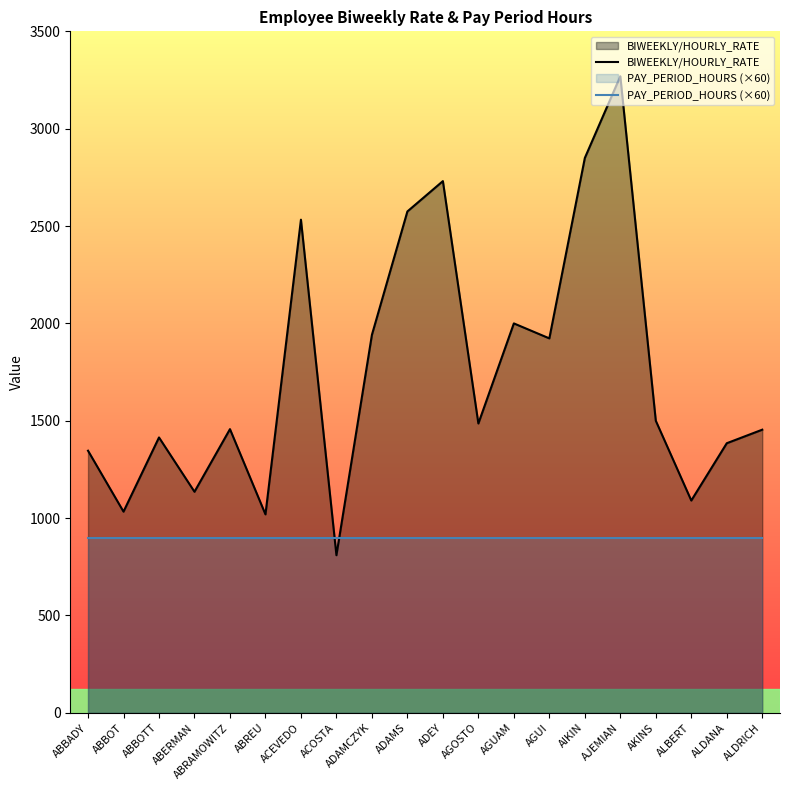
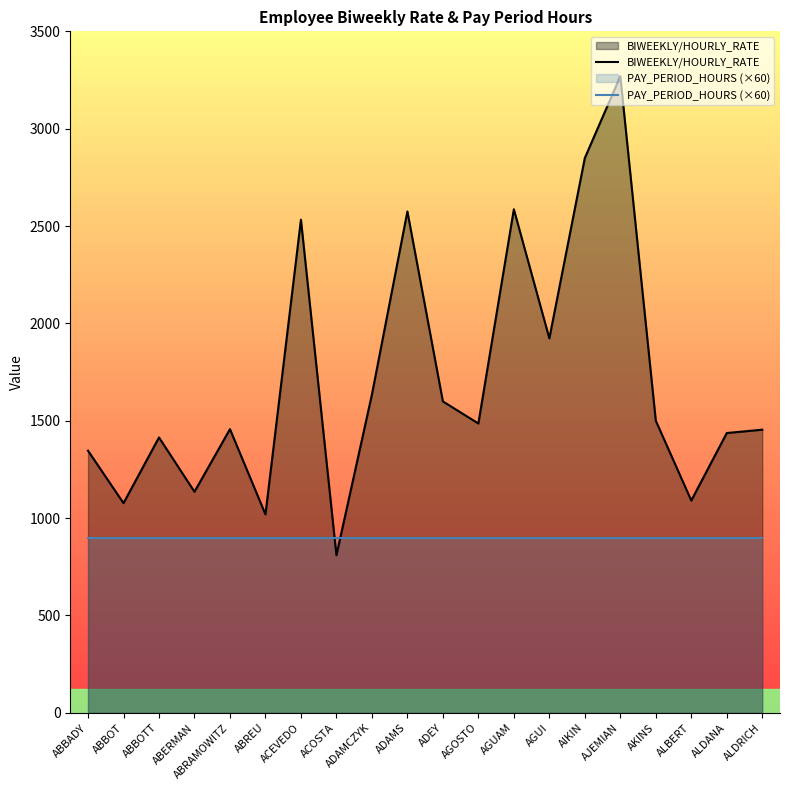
  {
    "BIWEEKLY/HOURLY_RATE": {
      "ABBADY": 1350,
-     "ABBOT": 1030,
+     "ABBOT": 1080,
      "ABBOTT": 1410,
      "ABERMAN": 1140,
      "ABRAMOWITZ": 1460,
      "ABREU": 1020,
      "ACEVEDO": 2530,
      "ACOSTA": 810,
-     "ADAMCZYK": 1940,
+     "ADAMCZYK": 1630,
      "ADAMS": 2580,
-     "ADEY": 2730,
+     "ADEY": 1600,
      "AGOSTO": 1490,
-     "AGUAM": 2000,
+     "AGUAM": 2590,
      "AGUI": 1920,
      "AIKIN": 2850,
      "AKINS": 1500,
      "ALBERT": 1090,
-     "ALDANA": 1380,
+     "ALDANA": 1440,
      "ALDRICH": 1450
    },
    "PAY_PERIOD_HOURS (×60)": {
      "ABBADY": 900,
      "ABBOT": 900,
      "ABBOTT": 900,
      "ABERMAN": 900,
      "ABRAMOWITZ": 900,
      "ABREU": 900,
      "ACEVEDO": 900,
      "ACOSTA": 900,
      "ADAMCZYK": 900,
      "ADAMS": 900,
      "ADEY": 900,
      "AGOSTO": 900,
      "AGUAM": 900,
      "AGUI": 900,
      "AIKIN": 900,
      "AJEMIAN": 900,
      "AKINS": 900,
      "ALBERT": 900,
      "ALDANA": 900,
      "ALDRICH": 900
    }
  }
